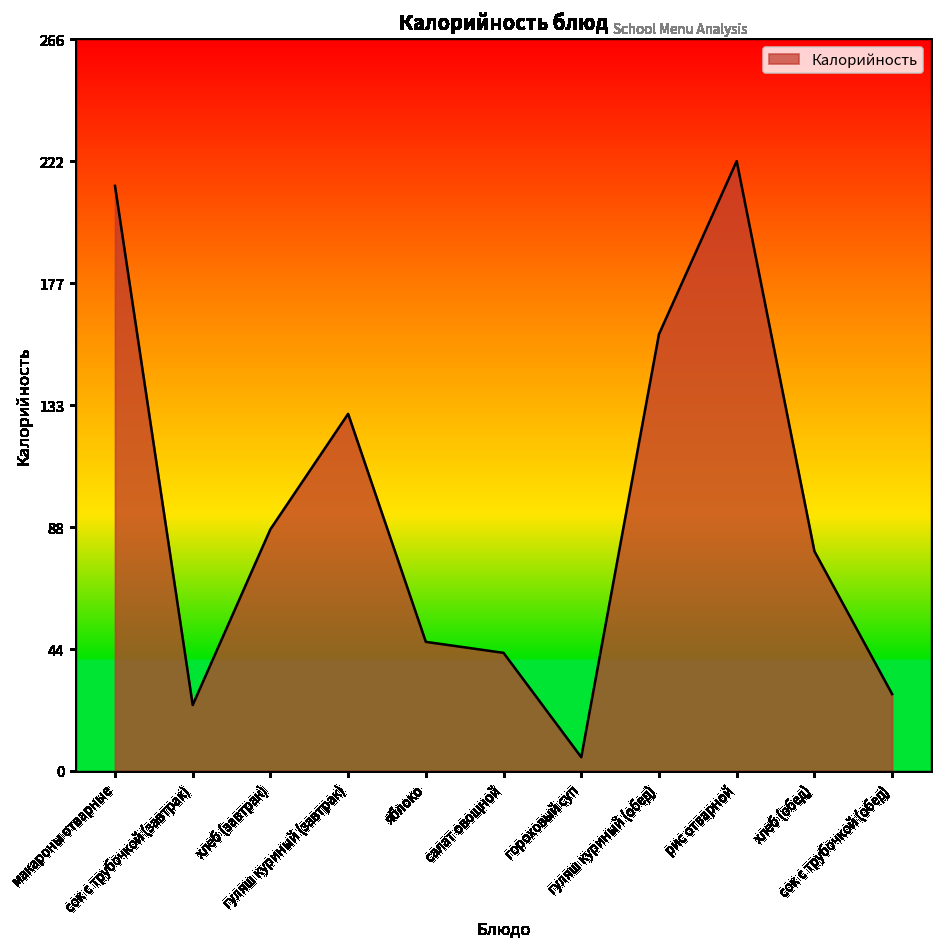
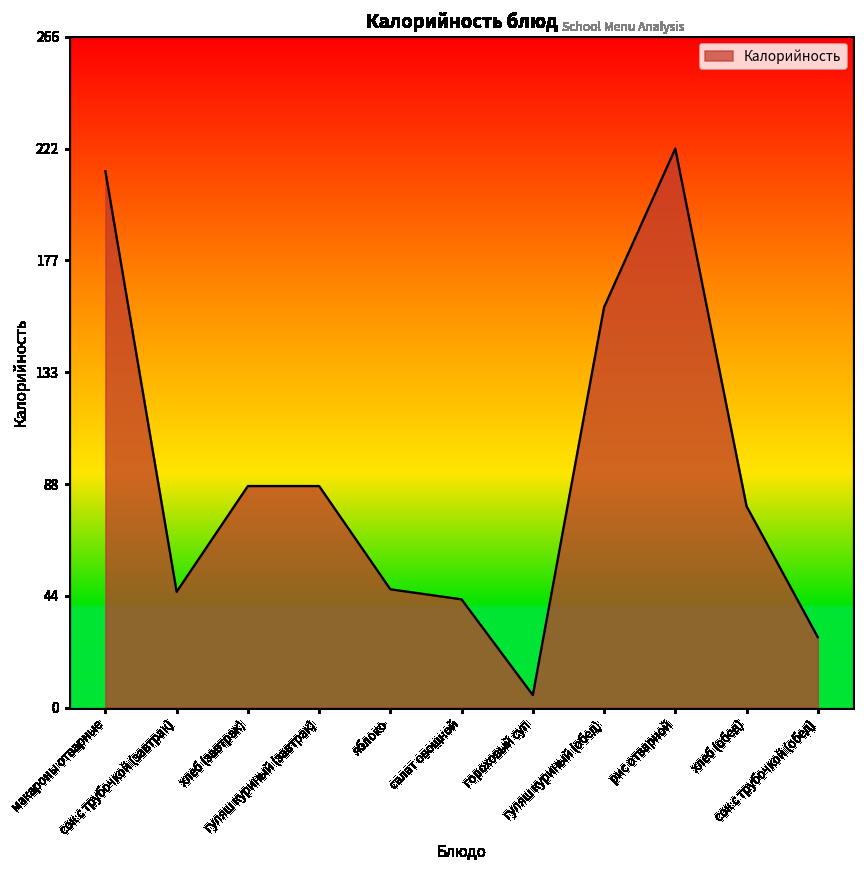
  {
    "макароны отварные": 213,
-   "сок с трубочкой (завтрак)": 24,
+   "сок с трубочкой (завтрак)": 46,
    "хлеб (завтрак)": 88,
-   "гуляш куриный (завтрак)": 130,
+   "гуляш куриный (завтрак)": 88,
    "яблоко": 47,
    "салат овощной": 43,
    "гороховый суп": 5,
    "гуляш куриный (обед)": 159,
    "рис отварной": 222,
    "хлеб (обед)": 80,
    "сок с трубочкой (обед)": 28
  }
